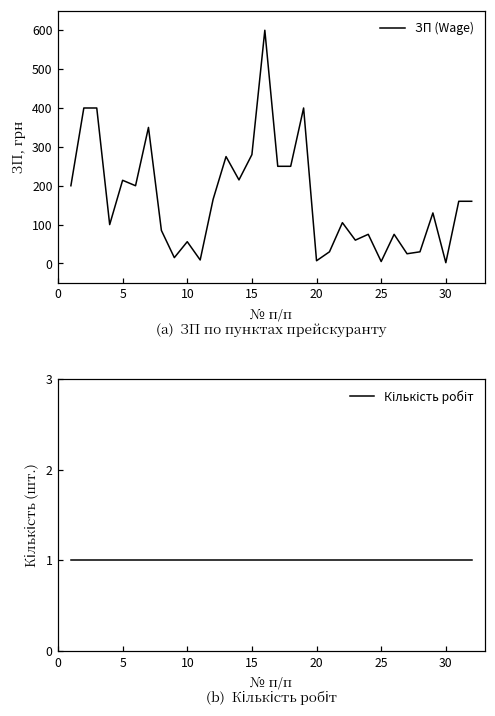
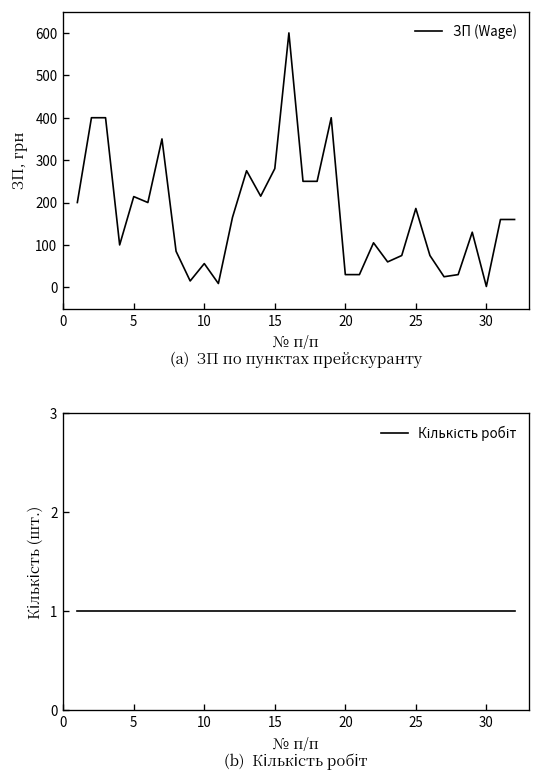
  {
    "(a) ЗП по пунктах прейскуранту": {
      "5": 210,
      "10": 60,
      "15": 280,
-     "20": 10,
-     "25": 10,
+     "20": 30,
+     "25": 190,
      "30": 0
    },
    "(b) Кількість робіт": {
      "5": 1.0,
      "10": 1.0,
      "15": 1.0,
      "20": 1.0,
      "25": 1.0,
      "30": 1.0
    }
  }
